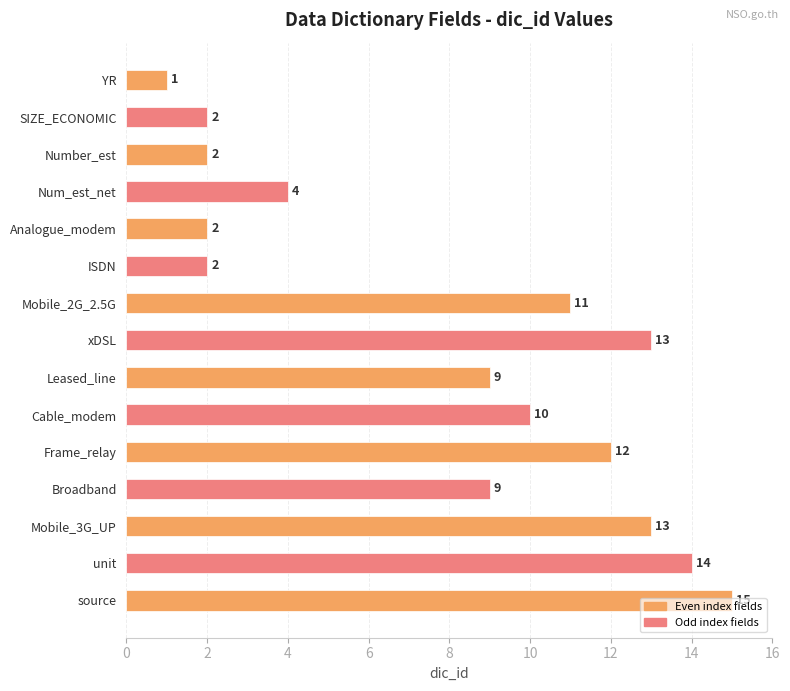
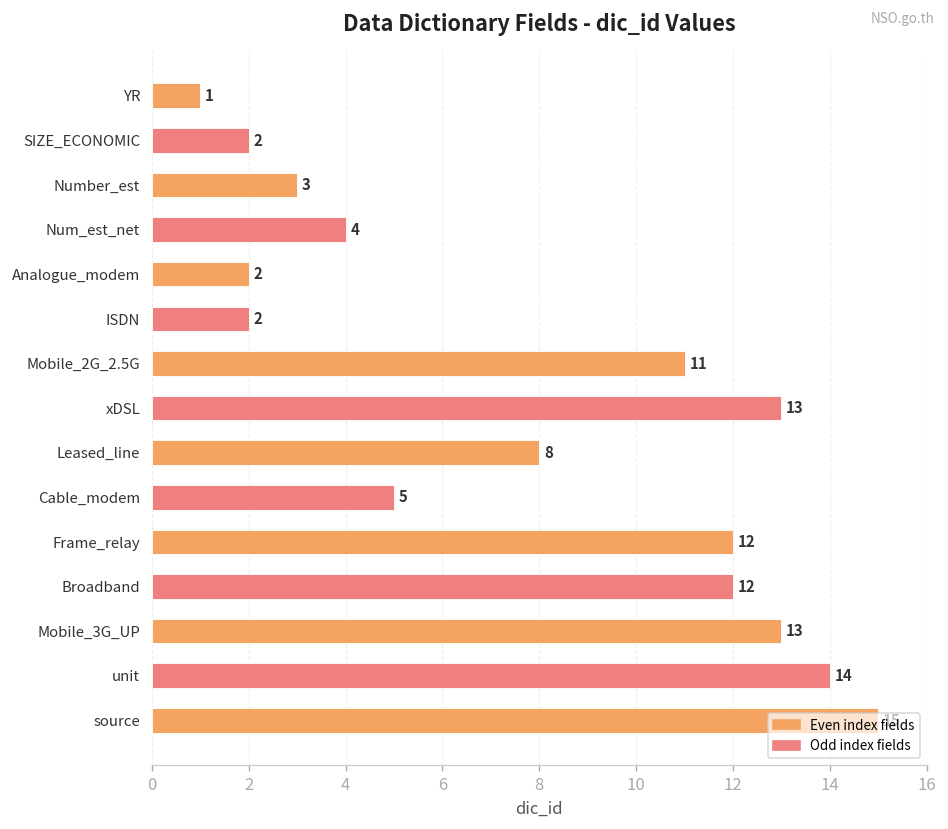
  {
    "YR": 1,
    "SIZE_ECONOMIC": 2,
-   "Number_est": 2,
+   "Number_est": 3,
    "Num_est_net": 4,
    "Analogue_modem": 2,
    "ISDN": 2,
    "Mobile_2G_2.5G": 11,
    "xDSL": 13,
-   "Leased_line": 9,
-   "Cable_modem": 10,
+   "Leased_line": 8,
+   "Cable_modem": 5,
    "Frame_relay": 12,
-   "Broadband": 9,
+   "Broadband": 12,
    "Mobile_3G_UP": 13,
    "unit": 14
  }
